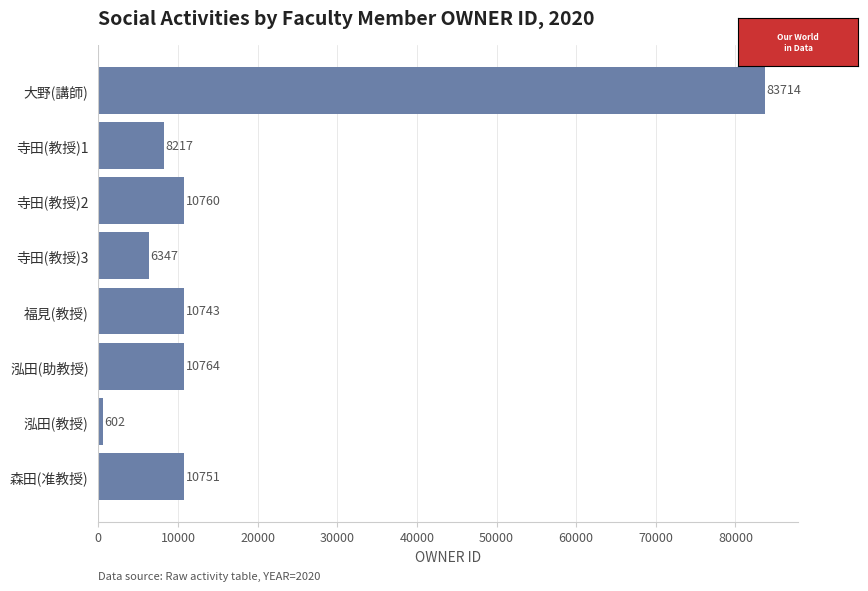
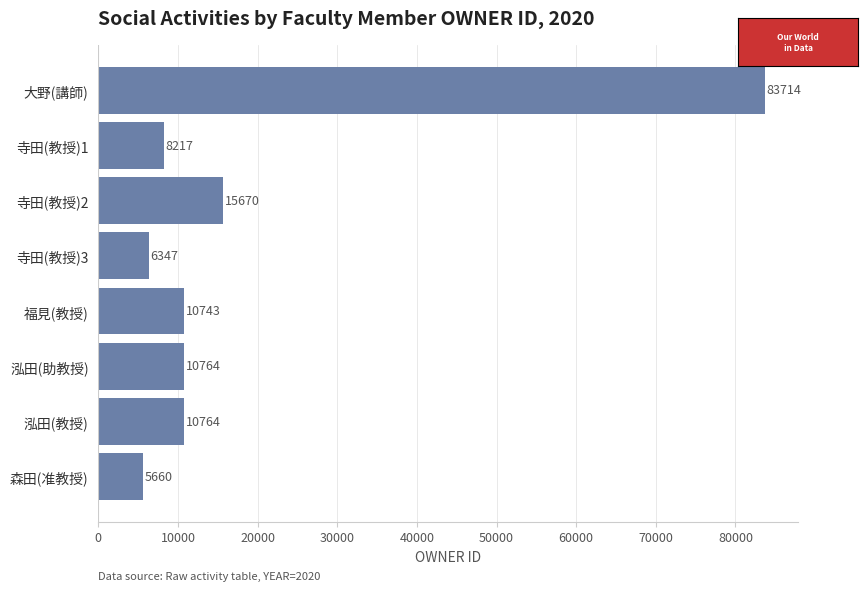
  {
    "大野(講師)": 83714,
    "寺田(教授)1": 8217,
-   "寺田(教授)2": 10760,
+   "寺田(教授)2": 15670,
    "寺田(教授)3": 6347,
    "福見(教授)": 10743,
    "泓田(助教授)": 10764,
-   "泓田(教授)": 602,
-   "森田(准教授)": 10751
+   "泓田(教授)": 10764,
+   "森田(准教授)": 5660
  }
